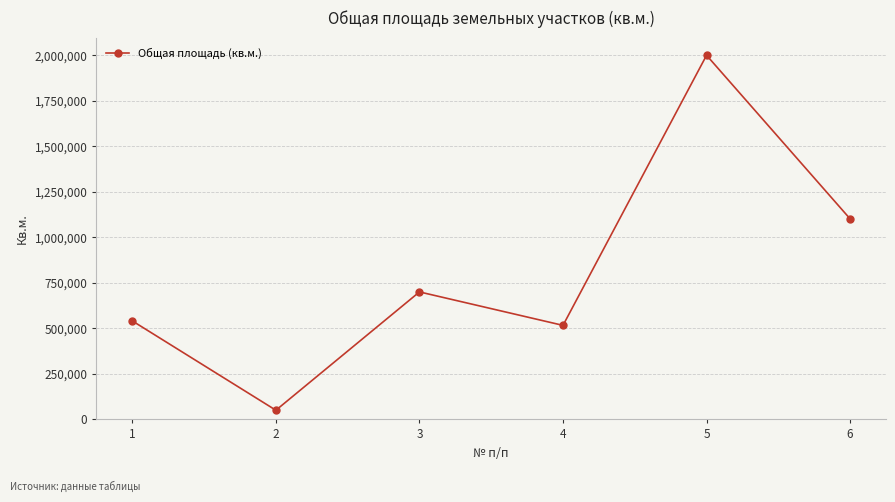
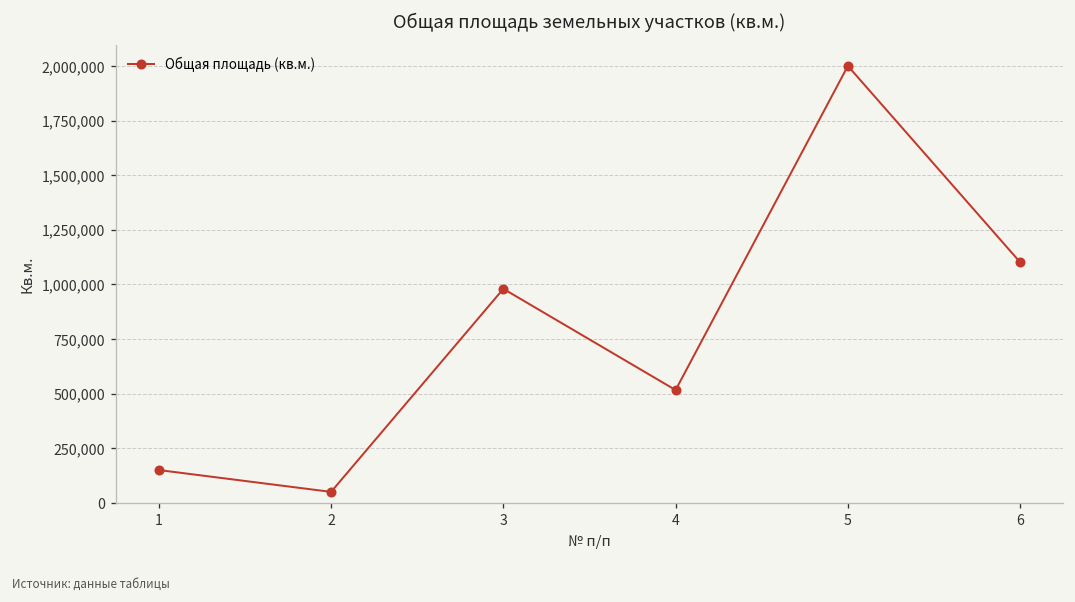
  {
-   "1": "540,000",
+   "1": "150,000",
    "2": "50,000",
-   "3": "700,000",
+   "3": "980,000",
    "4": "520,000",
    "5": "2,000,000",
    "6": "1,100,000"
  }
